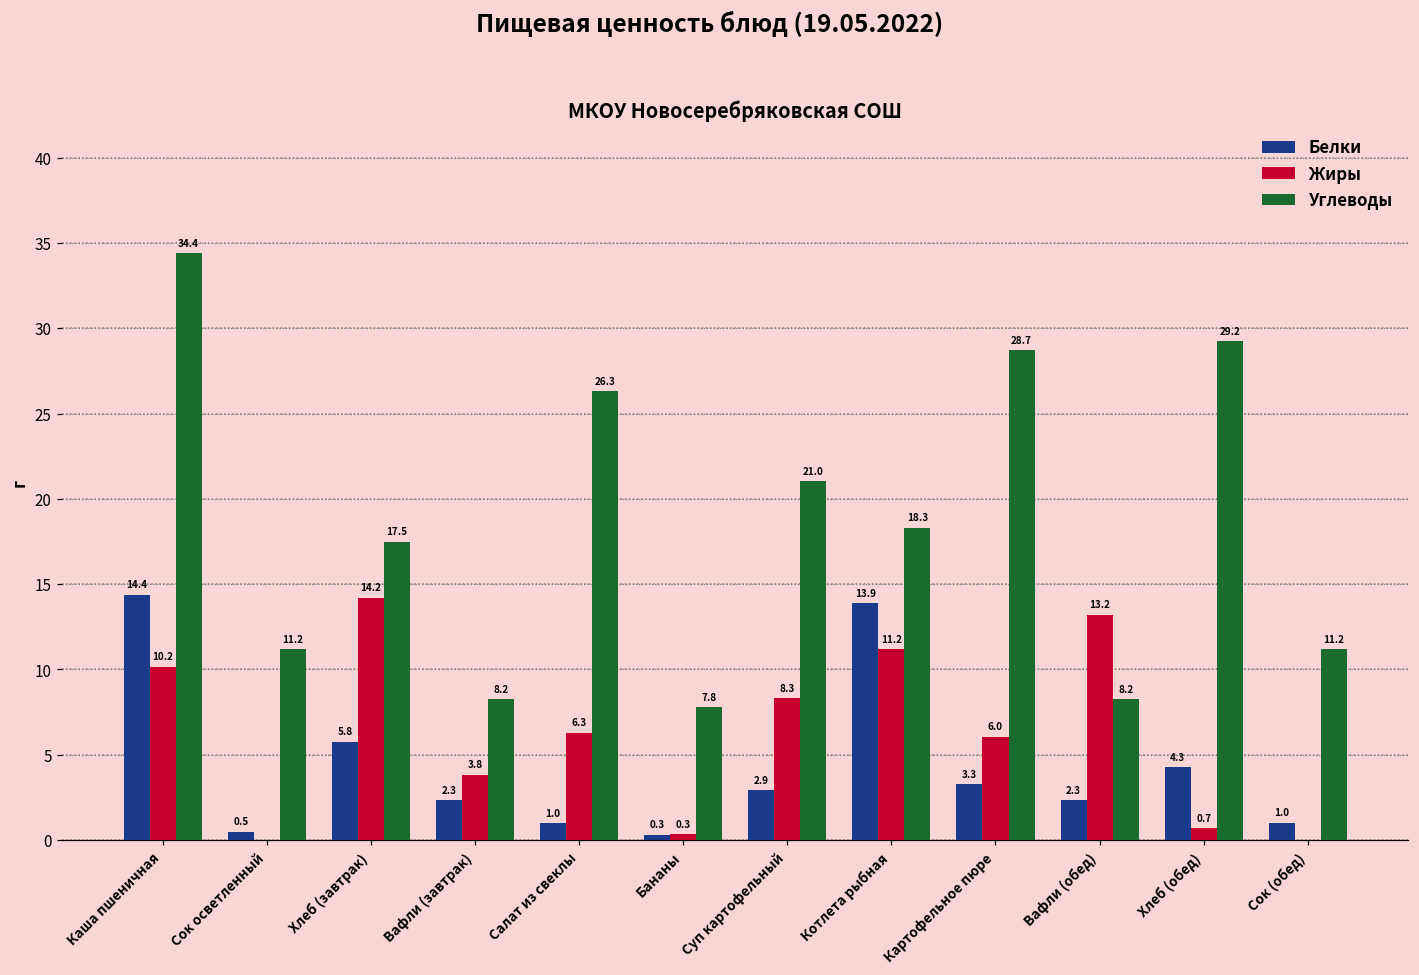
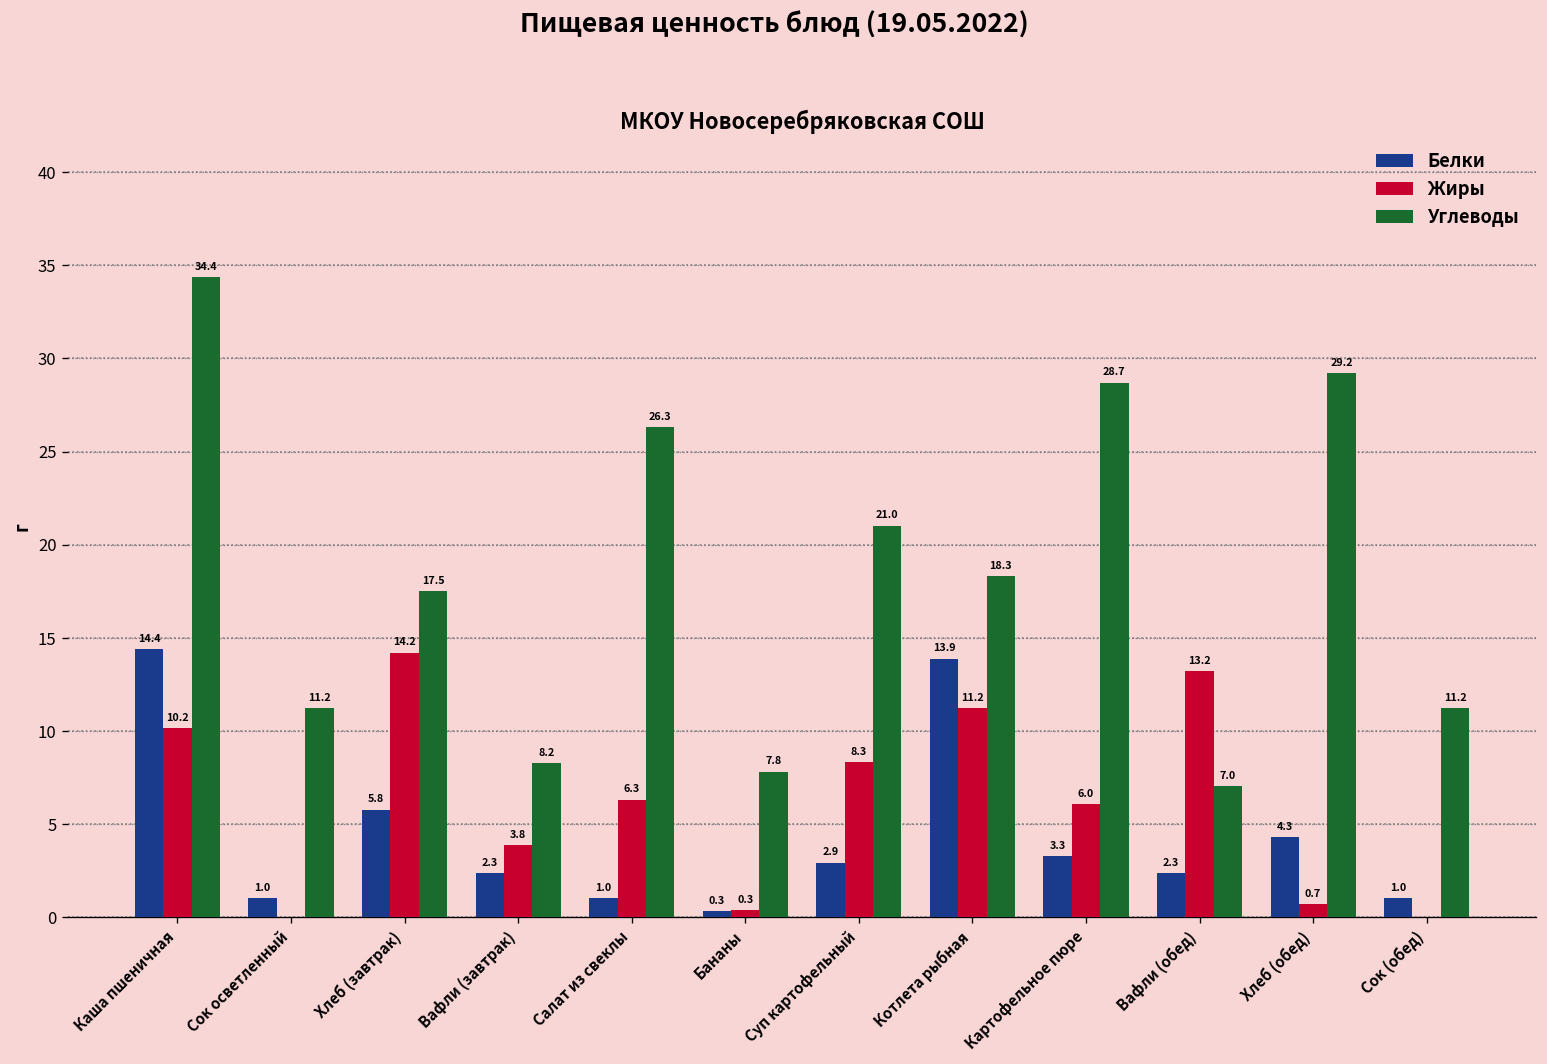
  {
    "Белки": {
      "Каша пшеничная": 14.4,
-     "Сок осветленный": 0.5,
+     "Сок осветленный": 1.0,
      "Хлеб (завтрак)": 5.8,
      "Вафли (завтрак)": 2.3,
      "Салат из свеклы": 1.0,
      "Бананы": 0.3,
      "Суп картофельный": 2.9,
      "Котлета рыбная": 13.9,
      "Картофельное пюре": 3.3,
      "Вафли (обед)": 2.3,
      "Хлеб (обед)": 4.3,
      "Сок (обед)": 1.0
    },
    "Жиры": {
      "Каша пшеничная": 10.2,
      "Хлеб (завтрак)": 14.2,
      "Вафли (завтрак)": 3.8,
      "Салат из свеклы": 6.3,
      "Бананы": 0.3,
      "Суп картофельный": 8.3,
      "Котлета рыбная": 11.2,
      "Картофельное пюре": 6.0,
      "Вафли (обед)": 13.2,
      "Хлеб (обед)": 0.7
    },
    "Углеводы": {
      "Каша пшеничная": 34.4,
      "Сок осветленный": 11.2,
      "Хлеб (завтрак)": 17.5,
      "Вафли (завтрак)": 8.2,
      "Салат из свеклы": 26.3,
      "Бананы": 7.8,
      "Суп картофельный": 21.0,
      "Котлета рыбная": 18.3,
      "Картофельное пюре": 28.7,
-     "Вафли (обед)": 8.2,
+     "Вафли (обед)": 7.0,
      "Хлеб (обед)": 29.2,
      "Сок (обед)": 11.2
    }
  }
